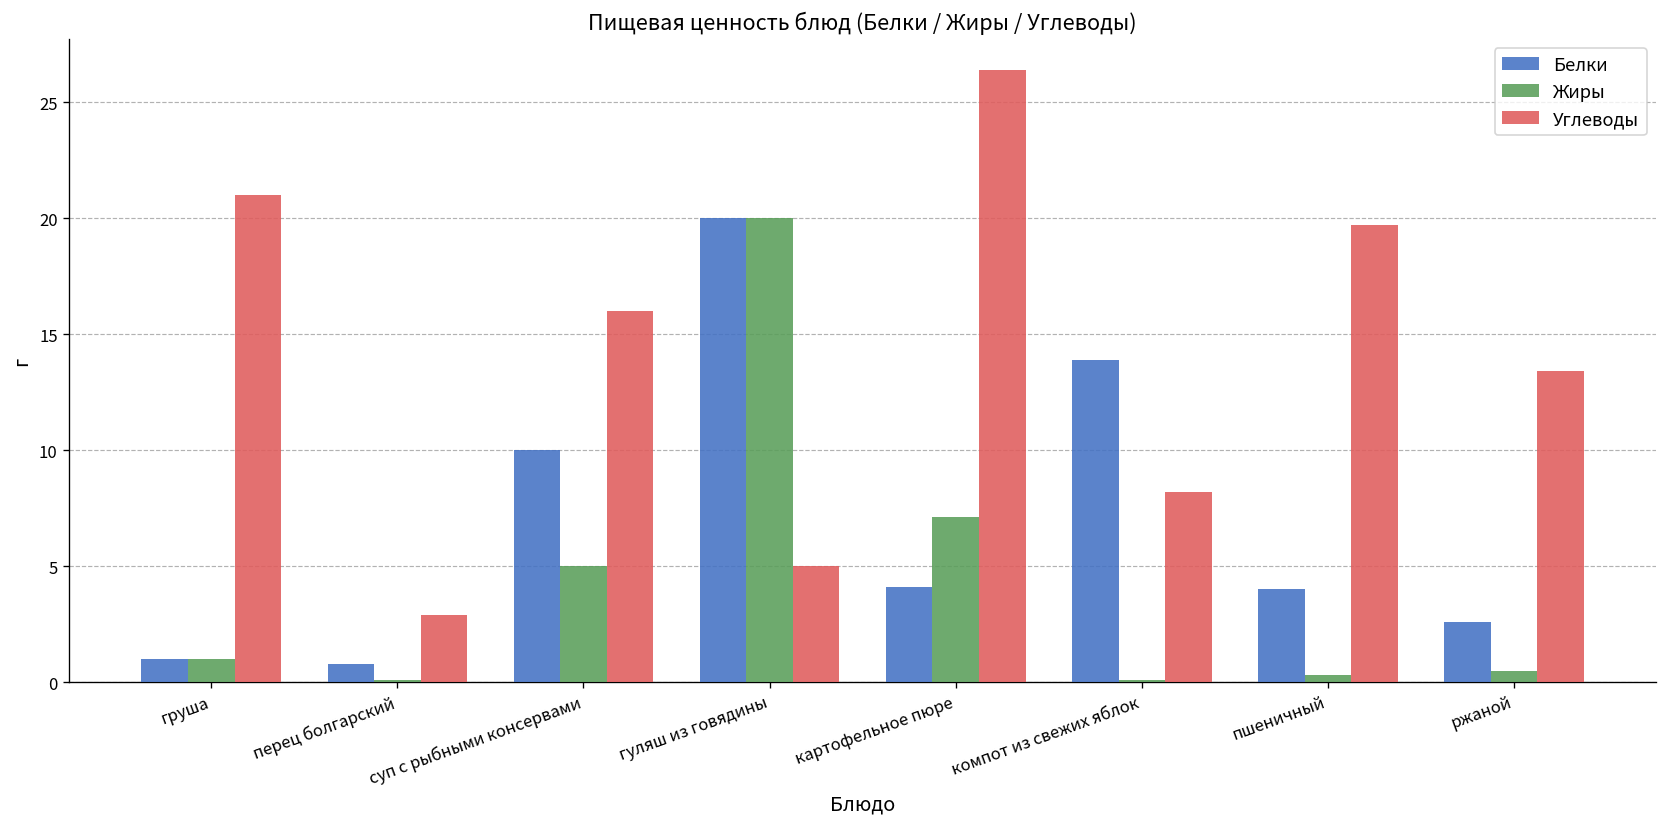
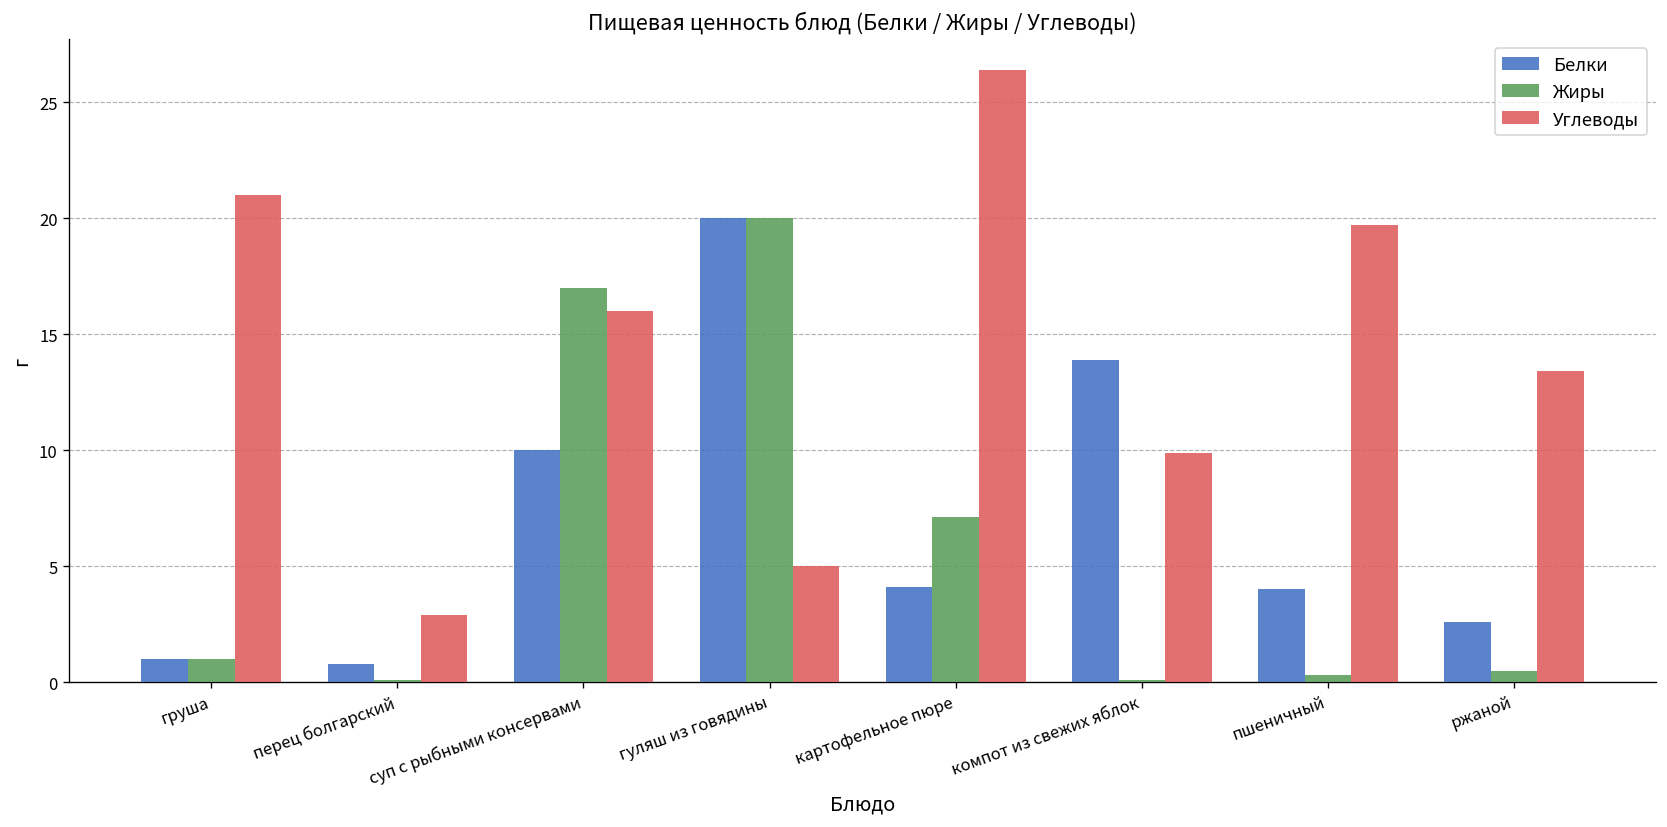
  {
    "Белки": {
      "груша": 1.0,
      "перец болгарский": 0.8,
      "суп с рыбными консервами": 10.0,
      "гуляш из говядины": 20.0,
      "картофельное пюре": 4.1,
      "компот из свежих яблок": 13.9,
      "пшеничный": 4.0,
      "ржаной": 2.6
    },
    "Жиры": {
      "груша": 1,
-     "суп с рыбными консервами": 5,
+     "суп с рыбными консервами": 17,
      "гуляш из говядины": 20,
      "картофельное пюре": 7,
      "пшеничный": 0.3,
      "ржаной": 0.5
    },
    "Углеводы": {
      "груша": 21.0,
      "перец болгарский": 2.9,
      "суп с рыбными консервами": 16.0,
      "гуляш из говядины": 5.0,
      "картофельное пюре": 26.4,
-     "компот из свежих яблок": 8.2,
+     "компот из свежих яблок": 9.9,
      "пшеничный": 19.7,
      "ржаной": 13.4
    }
  }
